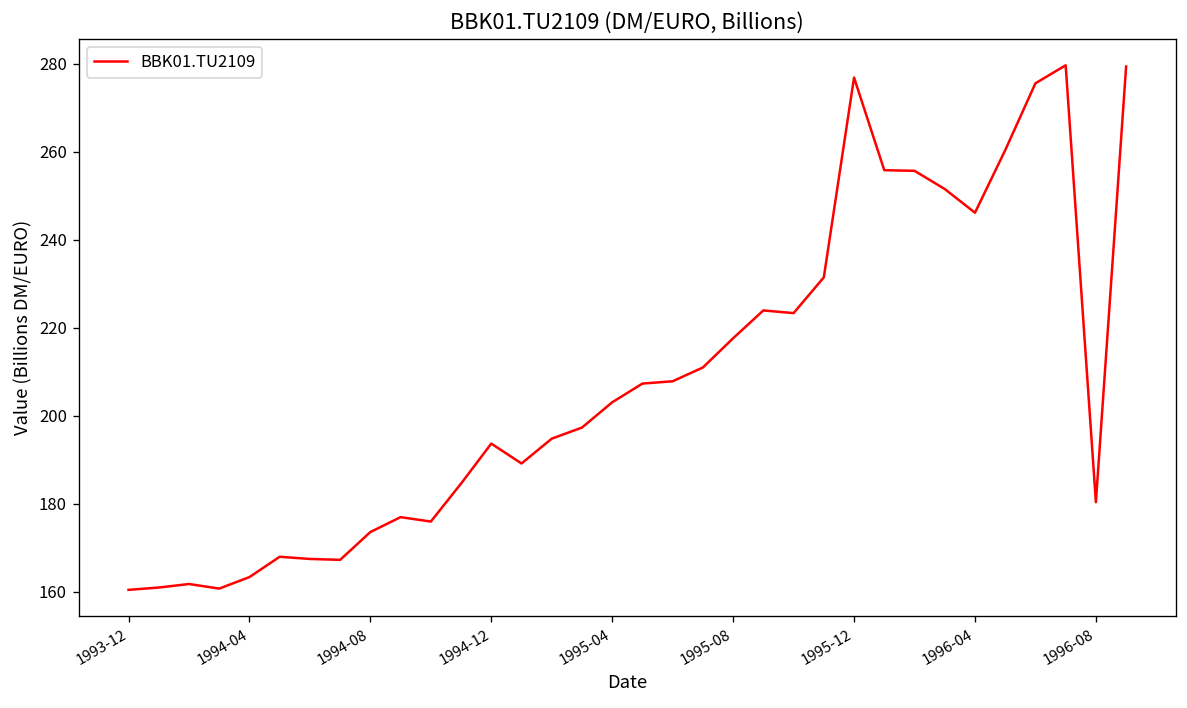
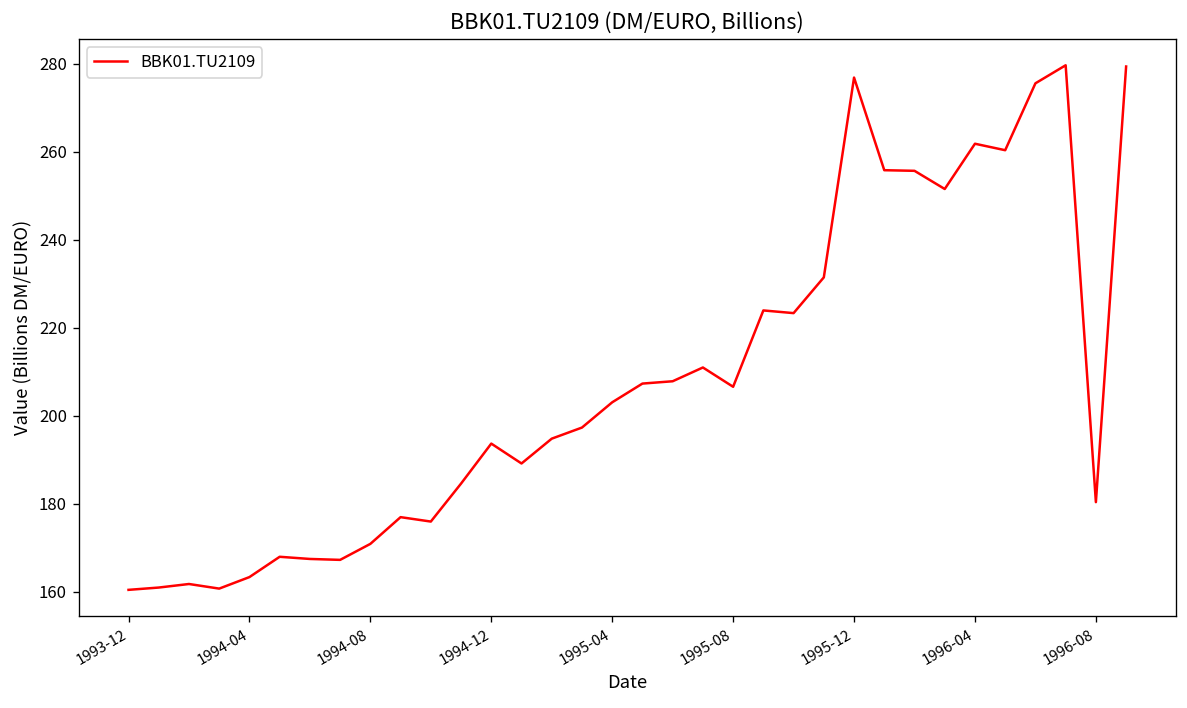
  {
    "1993-12": 160,
    "1994-04": 163,
-   "1994-08": 174,
+   "1994-08": 171,
    "1994-12": 194,
    "1995-04": 203,
-   "1995-08": 218,
+   "1995-08": 207,
    "1995-12": 277,
-   "1996-04": 246,
+   "1996-04": 262,
    "1996-08": 180
  }
